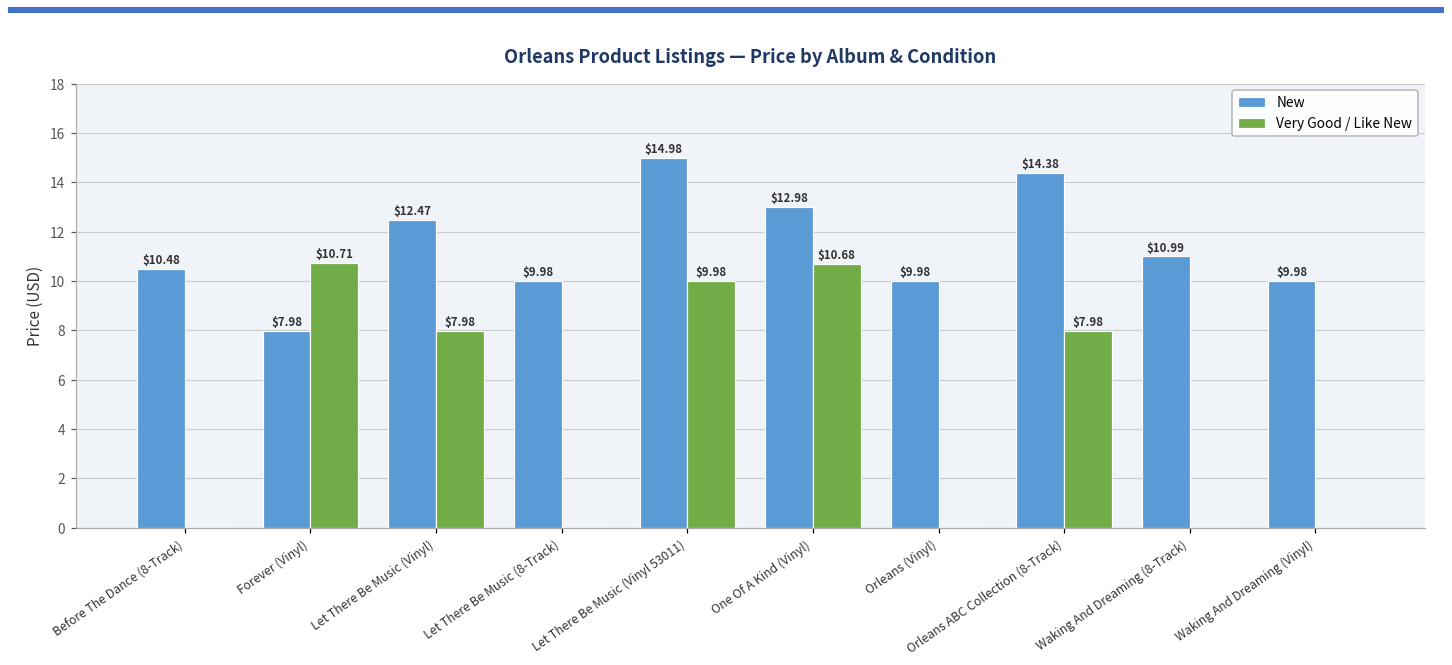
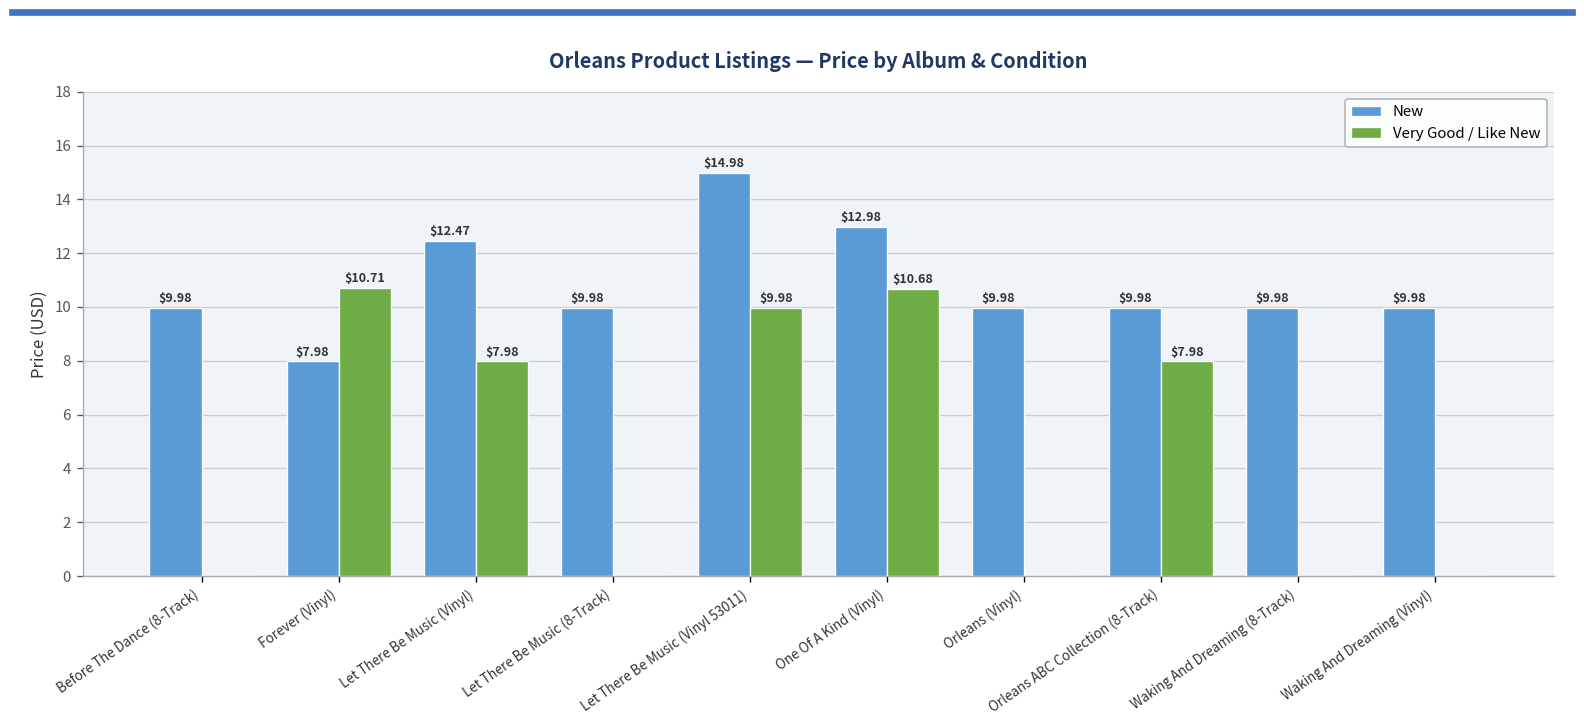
  {
    "New": {
-     "Before The Dance (8-Track)": "$10.48",
+     "Before The Dance (8-Track)": "$9.98",
      "Forever (Vinyl)": "$7.98",
      "Let There Be Music (Vinyl)": "$12.47",
      "Let There Be Music (8-Track)": "$9.98",
      "Let There Be Music (Vinyl 53011)": "$14.98",
      "One Of A Kind (Vinyl)": "$12.98",
      "Orleans (Vinyl)": "$9.98",
-     "Orleans ABC Collection (8-Track)": "$14.38",
-     "Waking And Dreaming (8-Track)": "$10.99",
+     "Orleans ABC Collection (8-Track)": "$9.98",
+     "Waking And Dreaming (8-Track)": "$9.98",
      "Waking And Dreaming (Vinyl)": "$9.98"
    },
    "Very Good / Like New": {
      "Forever (Vinyl)": "$10.71",
      "Let There Be Music (Vinyl)": "$7.98",
      "Let There Be Music (Vinyl 53011)": "$9.98",
      "One Of A Kind (Vinyl)": "$10.68",
      "Orleans ABC Collection (8-Track)": "$7.98"
    }
  }
